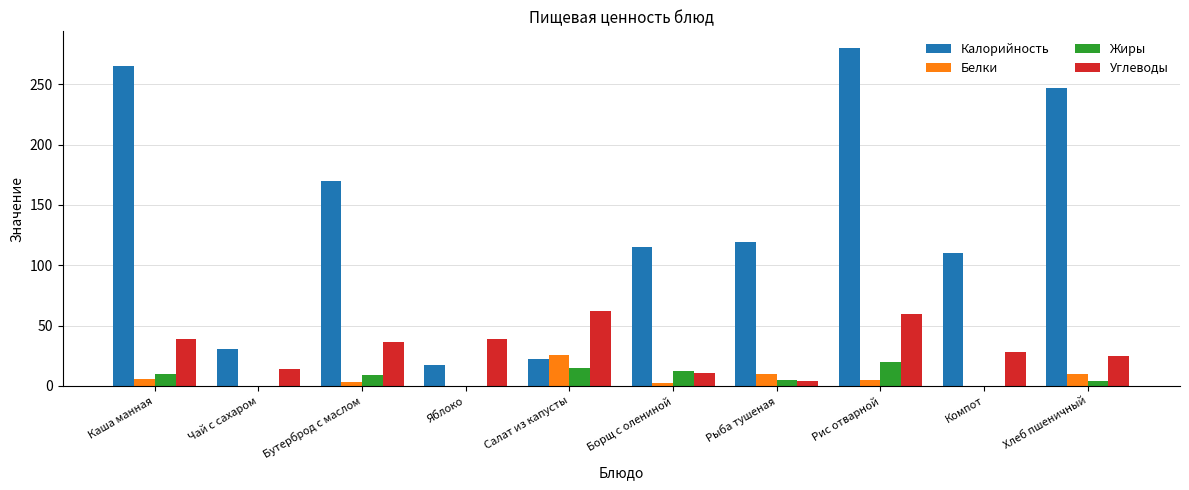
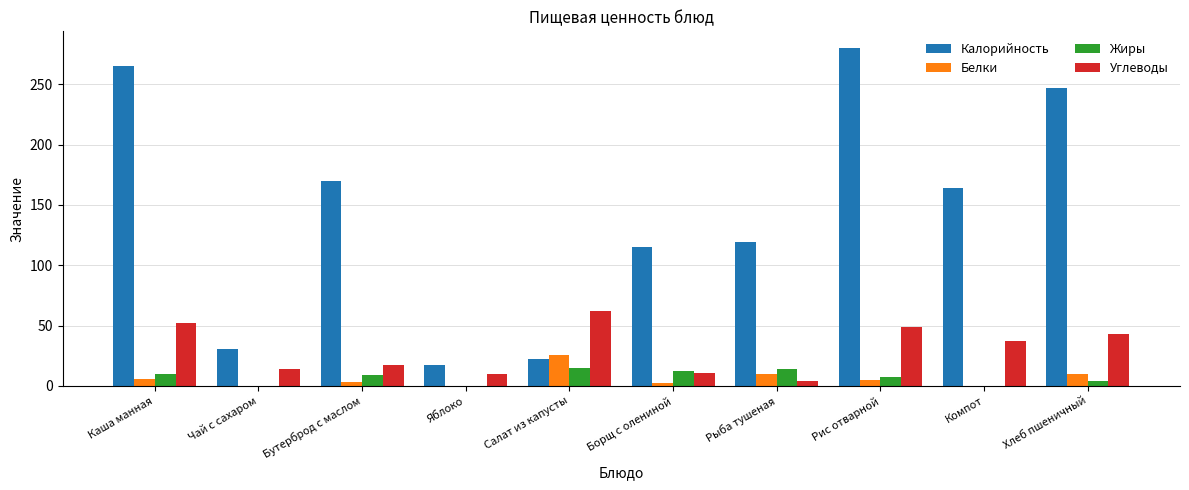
  {
    "Калорийность": {
      "Каша манная": 265,
      "Чай с сахаром": 31,
      "Бутерброд с маслом": 170,
      "Яблоко": 17,
      "Салат из капусты": 22,
      "Борщ с олениной": 115,
      "Рыба тушеная": 119,
      "Рис отварной": 280,
-     "Компот": 110,
+     "Компот": 164,
      "Хлеб пшеничный": 247
    },
    "Белки": {
      "Каша манная": 6,
      "Чай с сахаром": 0,
      "Бутерброд с маслом": 3,
      "Яблоко": 0,
      "Салат из капусты": 26,
      "Рыба тушеная": 10,
      "Рис отварной": 5,
      "Компот": 0,
      "Хлеб пшеничный": 10
    },
    "Жиры": {
      "Каша манная": 10,
      "Чай с сахаром": 0,
      "Бутерброд с маслом": 9,
      "Яблоко": 0,
      "Салат из капусты": 15,
      "Борщ с олениной": 12,
-     "Рыба тушеная": 5,
-     "Рис отварной": 20,
+     "Рыба тушеная": 14,
+     "Рис отварной": 7,
      "Компот": 0,
      "Хлеб пшеничный": 4
    },
    "Углеводы": {
-     "Каша манная": 39,
+     "Каша манная": 52,
      "Чай с сахаром": 14,
-     "Бутерброд с маслом": 36,
-     "Яблоко": 39,
+     "Бутерброд с маслом": 17,
+     "Яблоко": 10,
      "Салат из капусты": 62,
      "Борщ с олениной": 11,
      "Рыба тушеная": 4,
-     "Рис отварной": 60,
-     "Компот": 28,
-     "Хлеб пшеничный": 25
+     "Рис отварной": 49,
+     "Компот": 37,
+     "Хлеб пшеничный": 43
    }
  }
